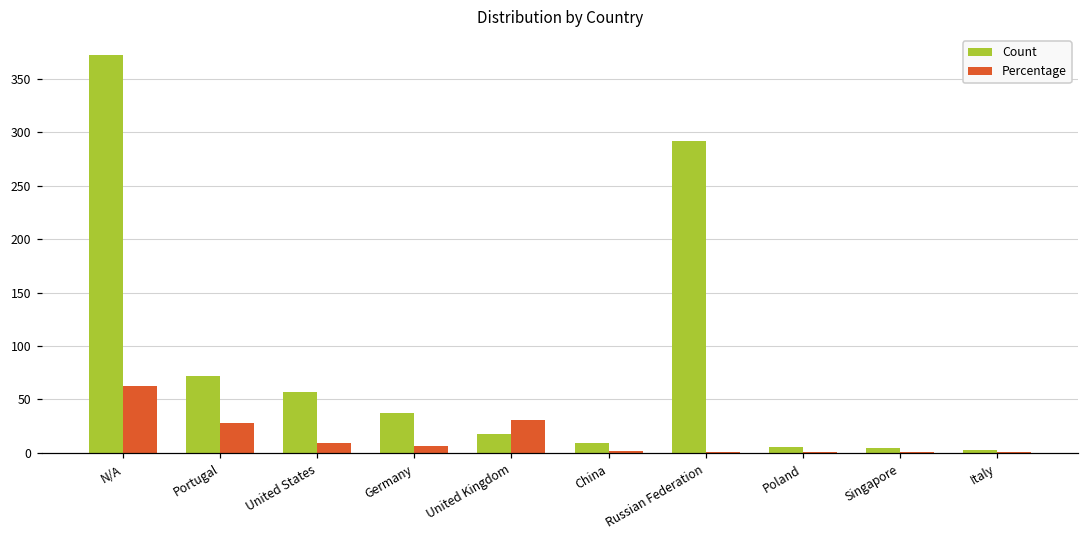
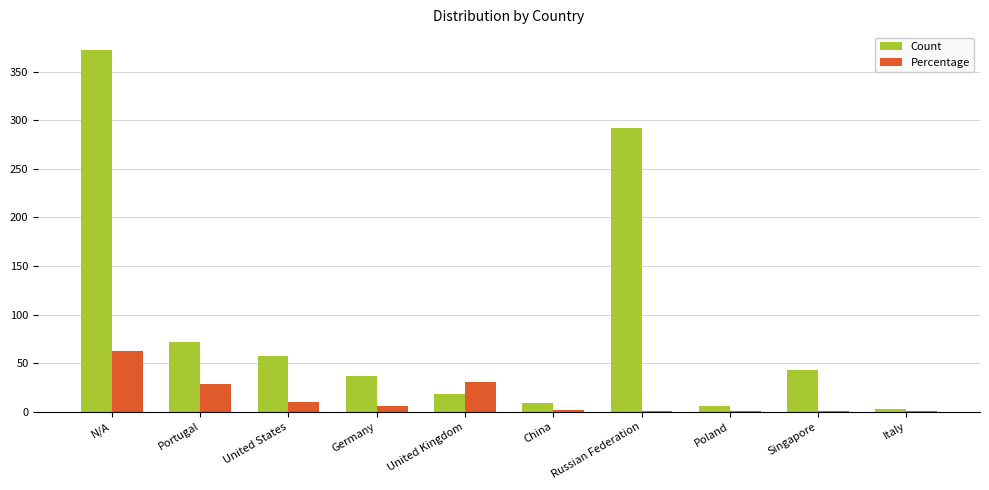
  {
    "Count": {
      "N/A": 370,
      "Portugal": 70,
      "United States": 60,
      "Germany": 40,
      "United Kingdom": 20,
      "China": 10,
      "Russian Federation": 290,
      "Poland": 10,
-     "Singapore": 10,
+     "Singapore": 40,
      "Italy": 0
    },
    "Percentage": {
      "N/A": 60,
      "Portugal": 30,
      "United States": 10,
      "Germany": 10,
      "United Kingdom": 30
    }
  }
